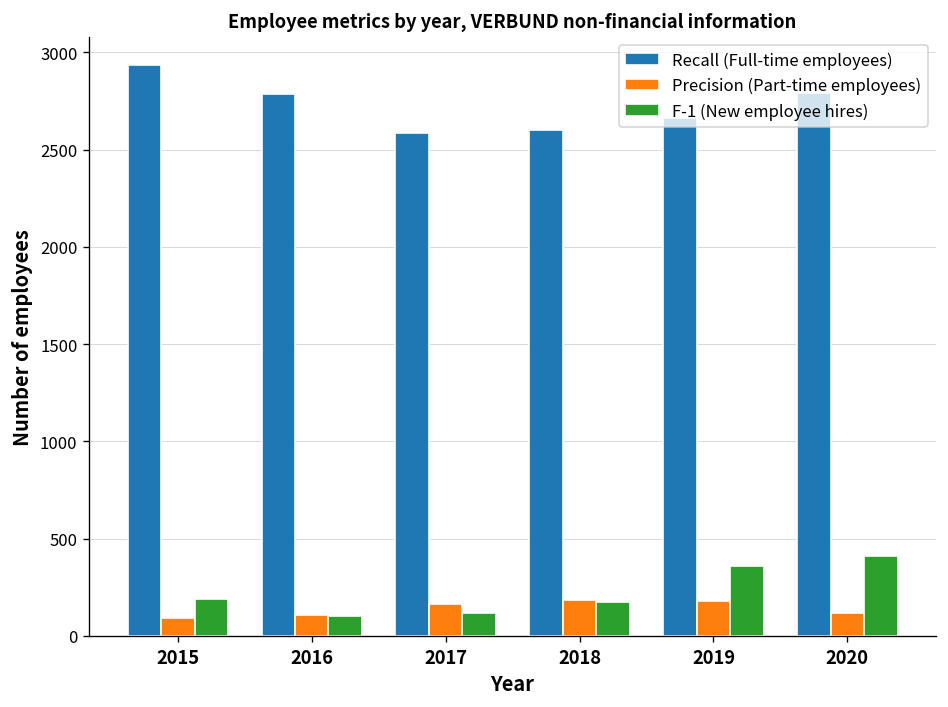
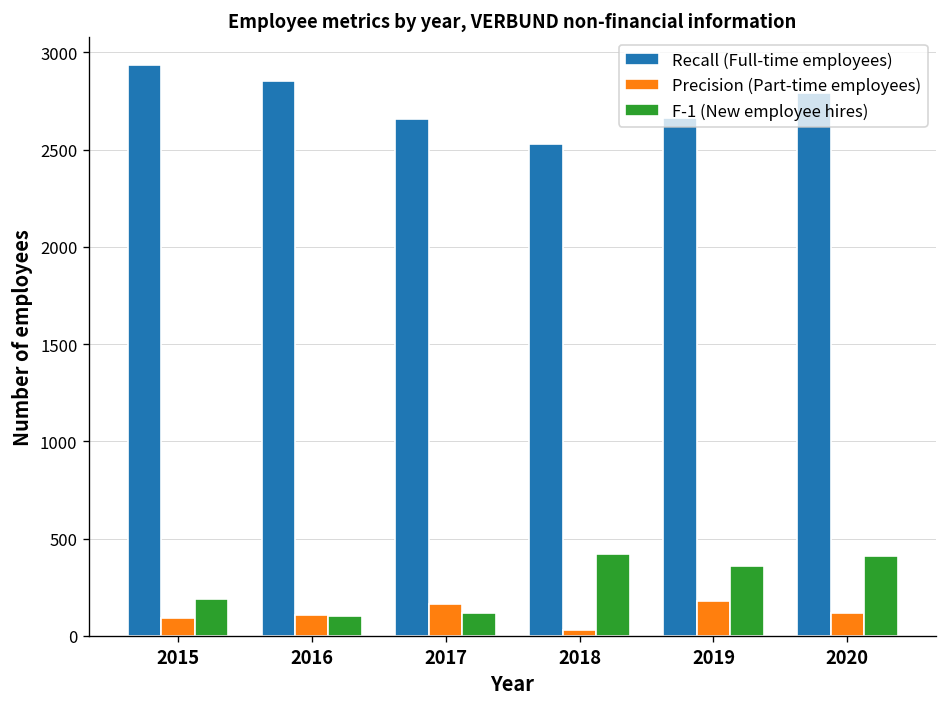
  {
    "Recall (Full-time employees)": {
      "2015": 2930,
-     "2016": 2790,
-     "2017": 2590,
-     "2018": 2600
+     "2016": 2850,
+     "2017": 2660,
+     "2018": 2530
    },
    "Precision (Part-time employees)": {
      "2015": 90,
      "2016": 110,
      "2017": 160,
-     "2018": 180,
+     "2018": 30,
      "2019": 180,
      "2020": 120
    },
    "F-1 (New employee hires)": {
      "2015": 190,
      "2016": 100,
      "2017": 120,
-     "2018": 170,
+     "2018": 420,
      "2019": 360,
      "2020": 410
    }
  }
